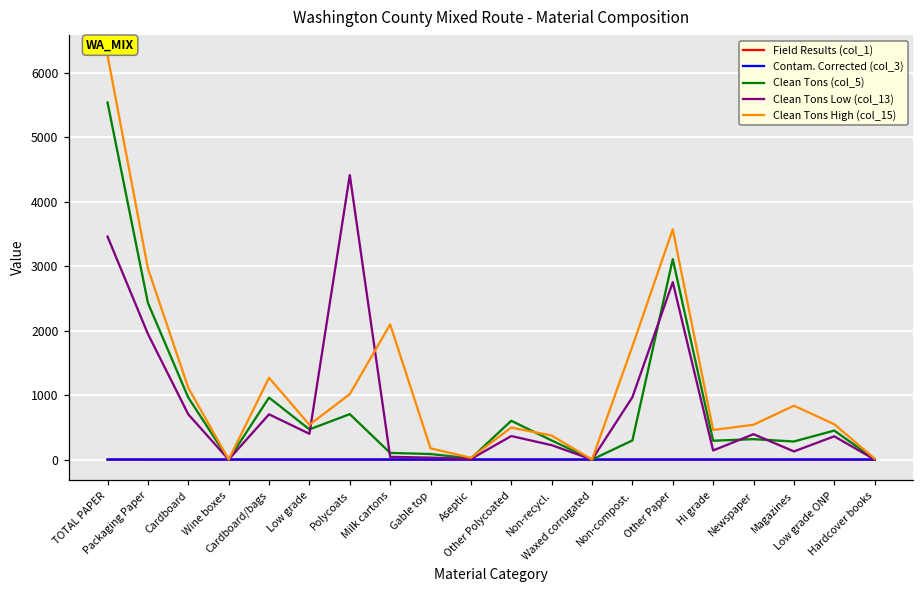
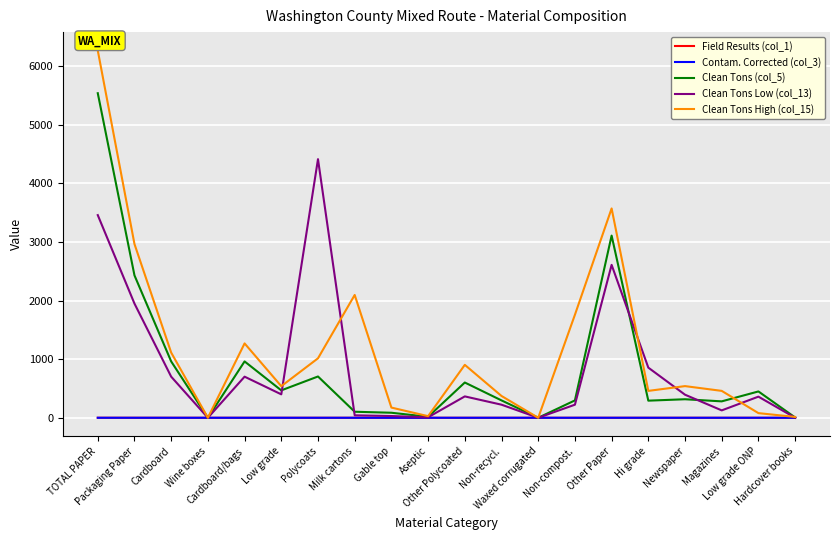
  {
    "Contam. Corrected (col_3)": {
      "TOTAL PAPER": 0,
      "Packaging Paper": 0,
      "Cardboard": 0,
      "Cardboard/bags": 0,
      "Low grade": 0,
      "Polycoats": 0,
      "Other Polycoated": 0,
      "Non-recycl.": 0,
      "Non-compost.": 0,
      "Other Paper": 0,
      "Hi grade": 0,
      "Newspaper": 0,
      "Magazines": 0,
      "Low grade ONP": 0
    },
    "Clean Tons (col_5)": {
      "TOTAL PAPER": 5500,
      "Packaging Paper": 2400,
      "Cardboard": 1000,
      "Cardboard/bags": 1000,
      "Low grade": 500,
      "Polycoats": 700,
      "Milk cartons": 100,
      "Gable top": 100,
      "Other Polycoated": 600,
      "Non-recycl.": 300,
      "Non-compost.": 300,
      "Other Paper": 3100,
      "Hi grade": 300,
      "Newspaper": 300,
      "Magazines": 300,
      "Low grade ONP": 400
    },
    "Clean Tons Low (col_13)": {
      "TOTAL PAPER": 3500,
      "Packaging Paper": 1900,
      "Cardboard": 700,
      "Cardboard/bags": 700,
      "Low grade": 400,
      "Polycoats": 4400,
      "Other Polycoated": 400,
      "Non-recycl.": 200,
-     "Non-compost.": 1000,
-     "Other Paper": 2800,
-     "Hi grade": 100,
+     "Non-compost.": 200,
+     "Other Paper": 2600,
+     "Hi grade": 900,
      "Newspaper": 400,
      "Magazines": 100,
      "Low grade ONP": 400
    },
    "Clean Tons High (col_15)": {
      "Packaging Paper": 3000,
      "Cardboard": 1100,
      "Cardboard/bags": 1300,
      "Low grade": 500,
      "Polycoats": 1000,
      "Milk cartons": 2100,
      "Gable top": 200,
-     "Other Polycoated": 500,
+     "Other Polycoated": 900,
      "Non-recycl.": 400,
      "Non-compost.": 1800,
      "Other Paper": 3600,
      "Hi grade": 500,
      "Newspaper": 500,
-     "Magazines": 800,
-     "Low grade ONP": 500
+     "Magazines": 500,
+     "Low grade ONP": 100
    }
  }
